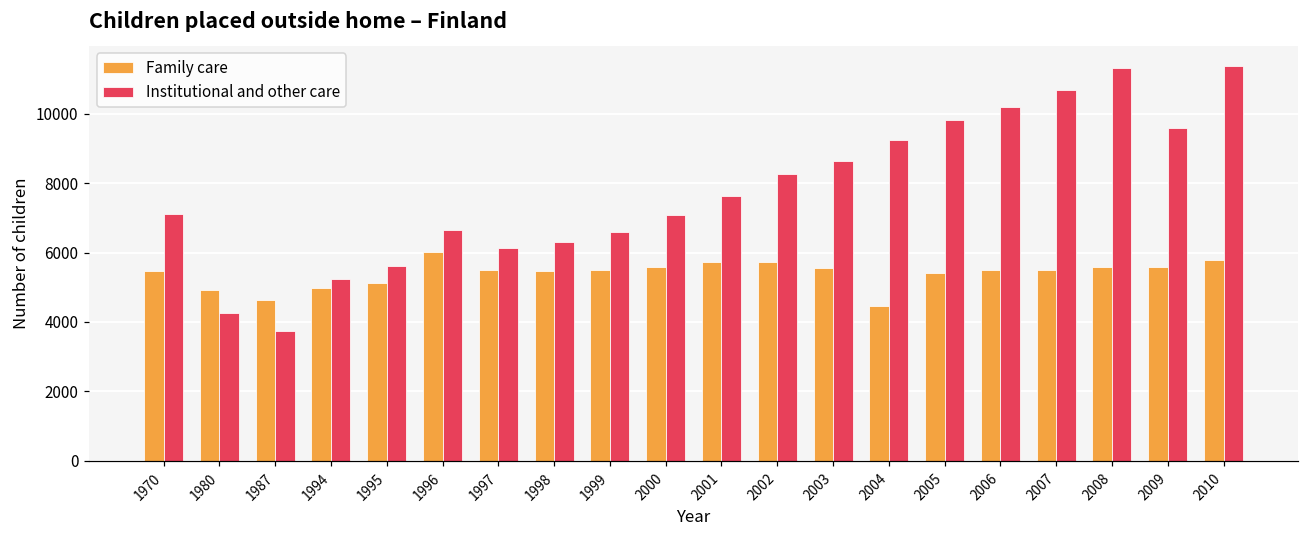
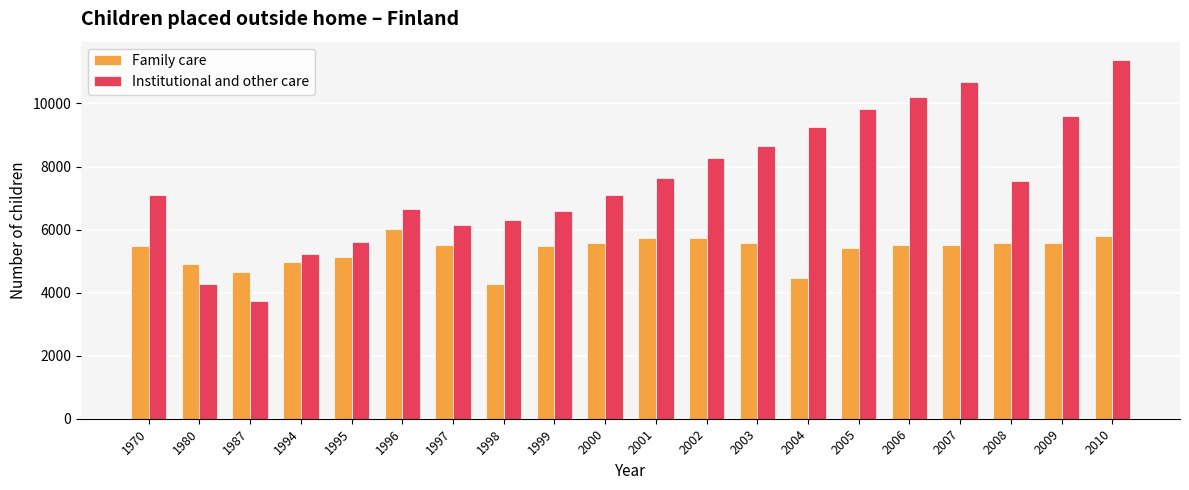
  {
    "Family care": {
      "1970": 5500,
      "1980": 4900,
      "1987": 4600,
      "1994": 5000,
      "1995": 5100,
      "1996": 6000,
      "1997": 5500,
-     "1998": 5500,
+     "1998": 4300,
      "1999": 5500,
      "2000": 5600,
      "2001": 5700,
      "2002": 5700,
      "2003": 5600,
      "2004": 4500,
      "2005": 5400,
      "2006": 5500,
      "2007": 5500,
      "2008": 5600,
      "2009": 5600,
      "2010": 5800
    },
    "Institutional and other care": {
      "1970": 7100,
      "1980": 4300,
      "1987": 3800,
      "1994": 5200,
      "1995": 5600,
      "1996": 6600,
      "1997": 6100,
      "1998": 6300,
      "1999": 6600,
      "2000": 7100,
      "2001": 7600,
      "2002": 8300,
      "2003": 8600,
      "2004": 9300,
      "2005": 9800,
      "2006": 10200,
      "2007": 10700,
-     "2008": 11300,
+     "2008": 7500,
      "2009": 9600,
      "2010": 11400
    }
  }
